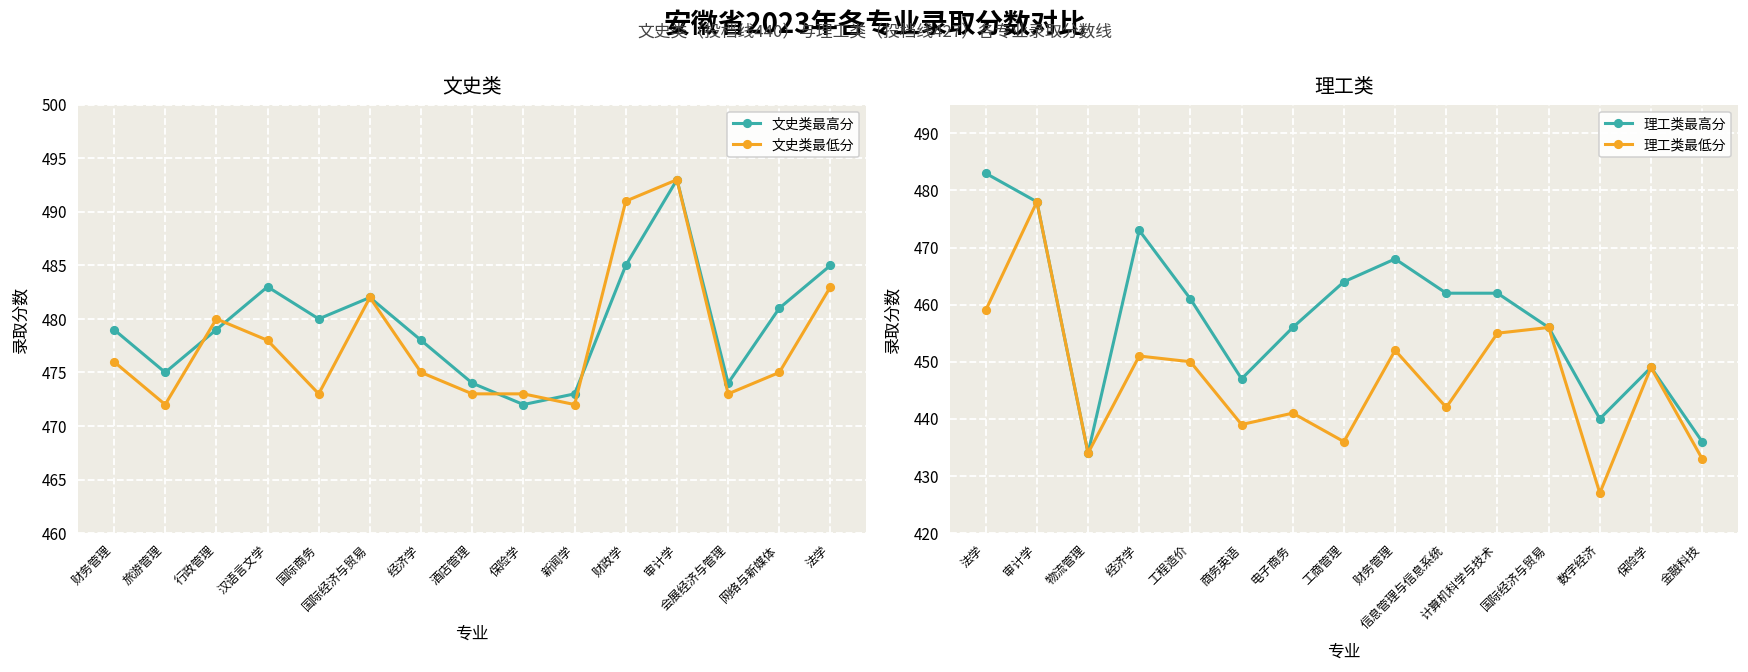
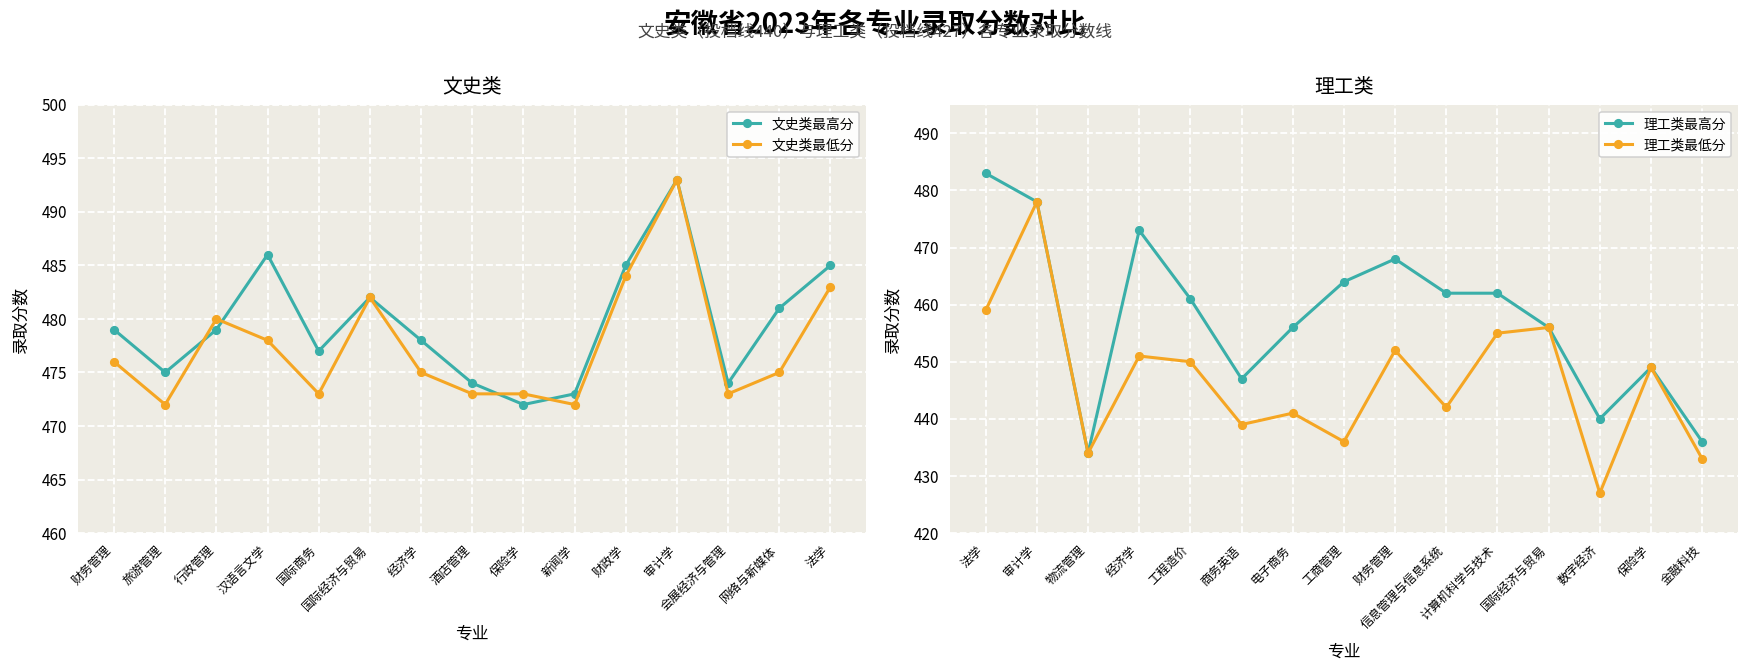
  {
    "文史类": {
      "文史类最高分": {
        "财务管理": 479,
        "旅游管理": 475,
        "行政管理": 479,
-       "汉语言文学": 483,
-       "国际商务": 480,
+       "汉语言文学": 486,
+       "国际商务": 477,
        "经济学": 478,
        "酒店管理": 474,
        "保险学": 472,
        "新闻学": 473,
        "财政学": 485,
        "会展经济与管理": 474,
        "网络与新媒体": 481,
        "法学": 485
      },
      "文史类最低分": {
        "财务管理": 476,
        "旅游管理": 472,
        "行政管理": 480,
        "汉语言文学": 478,
        "国际商务": 473,
        "经济学": 475,
        "酒店管理": 473,
        "保险学": 473,
        "新闻学": 472,
-       "财政学": 491,
+       "财政学": 484,
        "会展经济与管理": 473,
        "网络与新媒体": 475,
        "法学": 483
      }
    },
    "理工类": {
      "理工类最高分": {
        "法学": 483,
        "经济学": 473,
        "工程造价": 461,
        "商务英语": 447,
        "电子商务": 456,
        "工商管理": 464,
        "财务管理": 468,
        "信息管理与信息系统": 462,
        "计算机科学与技术": 462,
        "数字经济": 440,
        "金融科技": 436
      },
      "理工类最低分": {
        "法学": 459,
        "经济学": 451,
        "工程造价": 450,
        "商务英语": 439,
        "电子商务": 441,
        "工商管理": 436,
        "财务管理": 452,
        "信息管理与信息系统": 442,
        "计算机科学与技术": 455,
        "数字经济": 427,
        "金融科技": 433
      }
    }
  }
